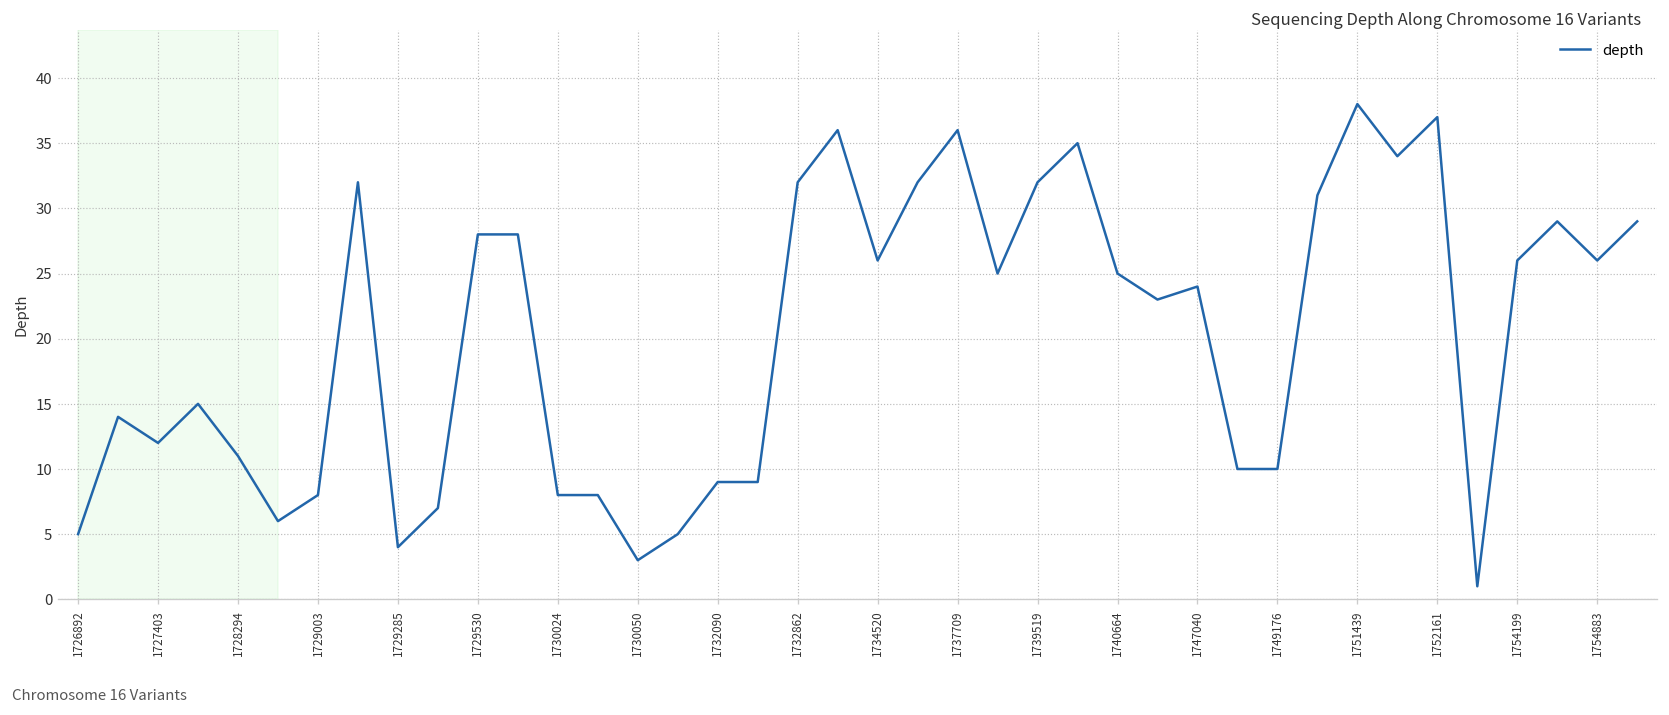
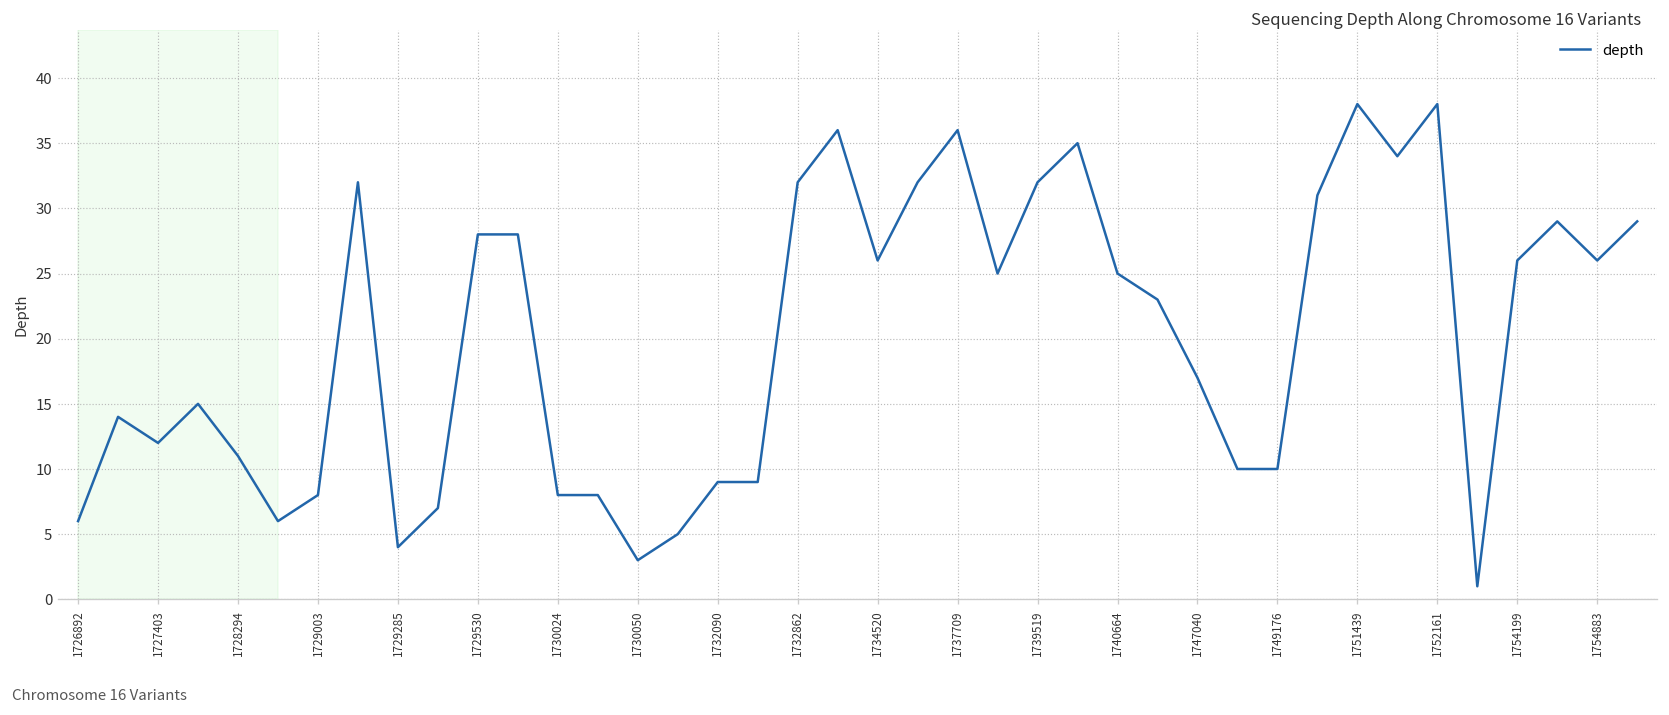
  {
-   "1726892": 5,
+   "1726892": 6,
    "1727403": 12,
    "1728294": 11,
    "1729003": 8,
    "1729285": 4,
    "1730050": 3,
    "1732090": 9,
    "1732862": 32,
    "1734520": 26,
    "1737709": 36,
    "1739519": 32,
    "1740664": 25,
-   "1747040": 24,
+   "1747040": 17,
    "1751439": 38,
-   "1752161": 37,
+   "1752161": 38,
    "1754199": 26,
    "1754883": 26
  }
